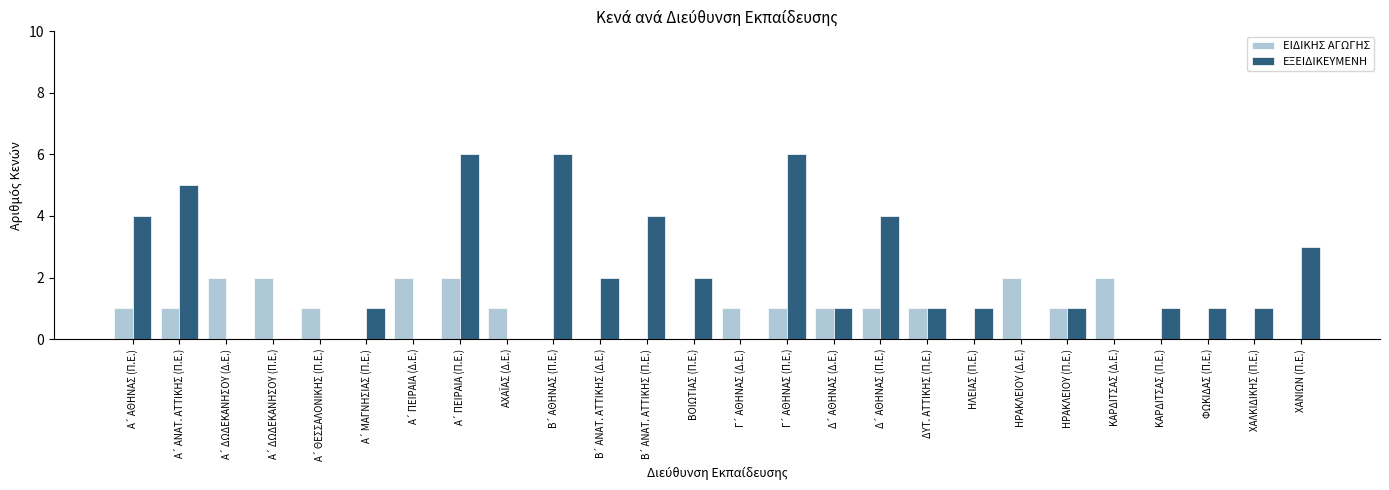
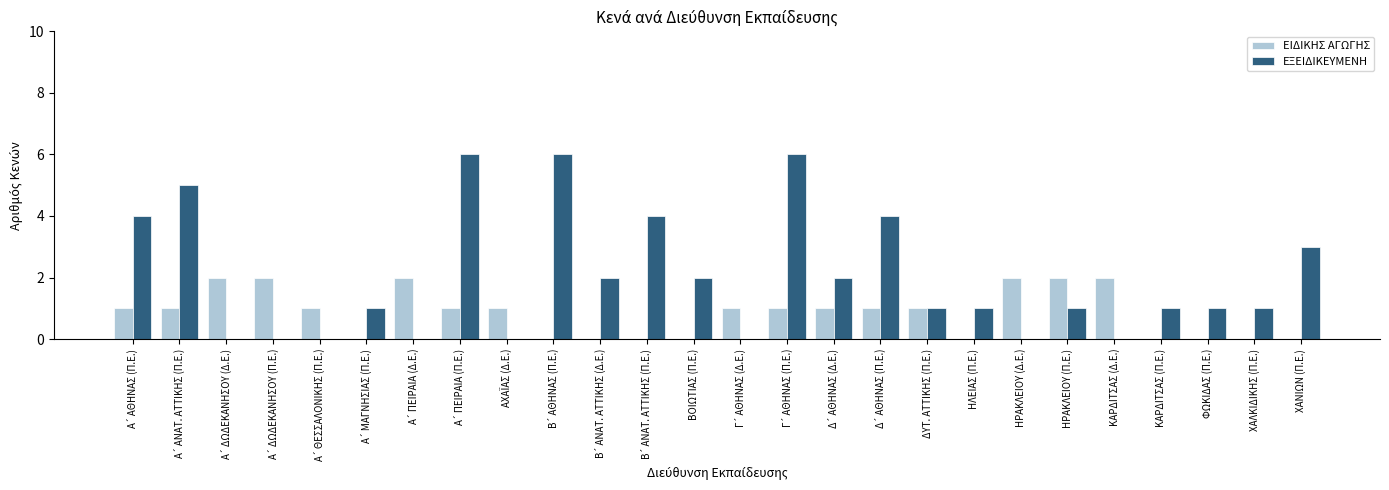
  {
    "ΕΙΔΙΚΗΣ ΑΓΩΓΗΣ": {
      "Α΄ ΑΘΗΝΑΣ (Π.Ε.)": 1,
      "Α΄ ΑΝΑΤ. ΑΤΤΙΚΗΣ (Π.Ε.)": 1,
      "Α΄ ΔΩΔΕΚΑΝΗΣΟΥ (Δ.Ε.)": 2,
      "Α΄ ΔΩΔΕΚΑΝΗΣΟΥ (Π.Ε.)": 2,
      "Α΄ ΘΕΣΣΑΛΟΝΙΚΗΣ (Π.Ε.)": 1,
      "Α΄ ΜΑΓΝΗΣΙΑΣ (Π.Ε.)": 0,
      "Α΄ ΠΕΙΡΑΙΑ (Δ.Ε.)": 2,
-     "Α΄ ΠΕΙΡΑΙΑ (Π.Ε.)": 2,
+     "Α΄ ΠΕΙΡΑΙΑ (Π.Ε.)": 1,
      "ΑΧΑΪΑΣ (Δ.Ε.)": 1,
      "Β΄ ΑΘΗΝΑΣ (Π.Ε.)": 0,
      "Β΄ ΑΝΑΤ. ΑΤΤΙΚΗΣ (Δ.Ε.)": 0,
      "Β΄ ΑΝΑΤ. ΑΤΤΙΚΗΣ (Π.Ε.)": 0,
      "ΒΟΙΩΤΙΑΣ (Π.Ε.)": 0,
      "Γ΄ ΑΘΗΝΑΣ (Δ.Ε.)": 1,
      "Γ΄ ΑΘΗΝΑΣ (Π.Ε.)": 1,
      "Δ΄ ΑΘΗΝΑΣ (Δ.Ε.)": 1,
      "Δ΄ ΑΘΗΝΑΣ (Π.Ε.)": 1,
      "ΔΥΤ. ΑΤΤΙΚΗΣ (Π.Ε.)": 1,
      "ΗΛΕΙΑΣ (Π.Ε.)": 0,
      "ΗΡΑΚΛΕΙΟΥ (Δ.Ε.)": 2,
-     "ΗΡΑΚΛΕΙΟΥ (Π.Ε.)": 1,
+     "ΗΡΑΚΛΕΙΟΥ (Π.Ε.)": 2,
      "ΚΑΡΔΙΤΣΑΣ (Δ.Ε.)": 2,
      "ΚΑΡΔΙΤΣΑΣ (Π.Ε.)": 0,
      "ΦΩΚΙΔΑΣ (Π.Ε.)": 0,
      "ΧΑΛΚΙΔΙΚΗΣ (Π.Ε.)": 0,
      "ΧΑΝΙΩΝ (Π.Ε.)": 0
    },
    "ΕΞΕΙΔΙΚΕΥΜΕΝΗ": {
      "Α΄ ΑΘΗΝΑΣ (Π.Ε.)": 4,
      "Α΄ ΑΝΑΤ. ΑΤΤΙΚΗΣ (Π.Ε.)": 5,
      "Α΄ ΔΩΔΕΚΑΝΗΣΟΥ (Δ.Ε.)": 0,
      "Α΄ ΔΩΔΕΚΑΝΗΣΟΥ (Π.Ε.)": 0,
      "Α΄ ΘΕΣΣΑΛΟΝΙΚΗΣ (Π.Ε.)": 0,
      "Α΄ ΜΑΓΝΗΣΙΑΣ (Π.Ε.)": 1,
      "Α΄ ΠΕΙΡΑΙΑ (Δ.Ε.)": 0,
      "Α΄ ΠΕΙΡΑΙΑ (Π.Ε.)": 6,
      "ΑΧΑΪΑΣ (Δ.Ε.)": 0,
      "Β΄ ΑΘΗΝΑΣ (Π.Ε.)": 6,
      "Β΄ ΑΝΑΤ. ΑΤΤΙΚΗΣ (Δ.Ε.)": 2,
      "Β΄ ΑΝΑΤ. ΑΤΤΙΚΗΣ (Π.Ε.)": 4,
      "ΒΟΙΩΤΙΑΣ (Π.Ε.)": 2,
      "Γ΄ ΑΘΗΝΑΣ (Δ.Ε.)": 0,
      "Γ΄ ΑΘΗΝΑΣ (Π.Ε.)": 6,
-     "Δ΄ ΑΘΗΝΑΣ (Δ.Ε.)": 1,
+     "Δ΄ ΑΘΗΝΑΣ (Δ.Ε.)": 2,
      "Δ΄ ΑΘΗΝΑΣ (Π.Ε.)": 4,
      "ΔΥΤ. ΑΤΤΙΚΗΣ (Π.Ε.)": 1,
      "ΗΛΕΙΑΣ (Π.Ε.)": 1,
      "ΗΡΑΚΛΕΙΟΥ (Δ.Ε.)": 0,
      "ΗΡΑΚΛΕΙΟΥ (Π.Ε.)": 1,
      "ΚΑΡΔΙΤΣΑΣ (Δ.Ε.)": 0,
      "ΚΑΡΔΙΤΣΑΣ (Π.Ε.)": 1,
      "ΦΩΚΙΔΑΣ (Π.Ε.)": 1,
      "ΧΑΛΚΙΔΙΚΗΣ (Π.Ε.)": 1,
      "ΧΑΝΙΩΝ (Π.Ε.)": 3
    }
  }
